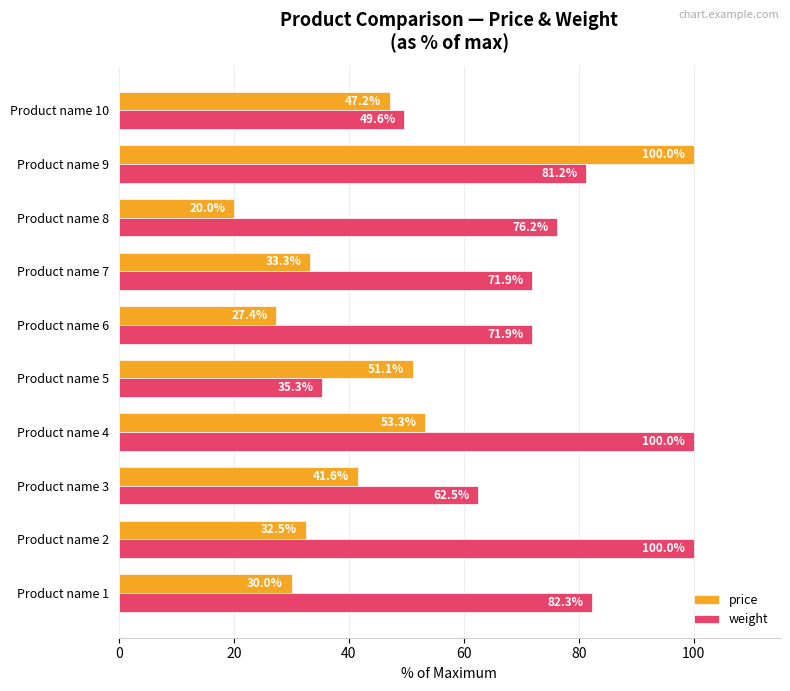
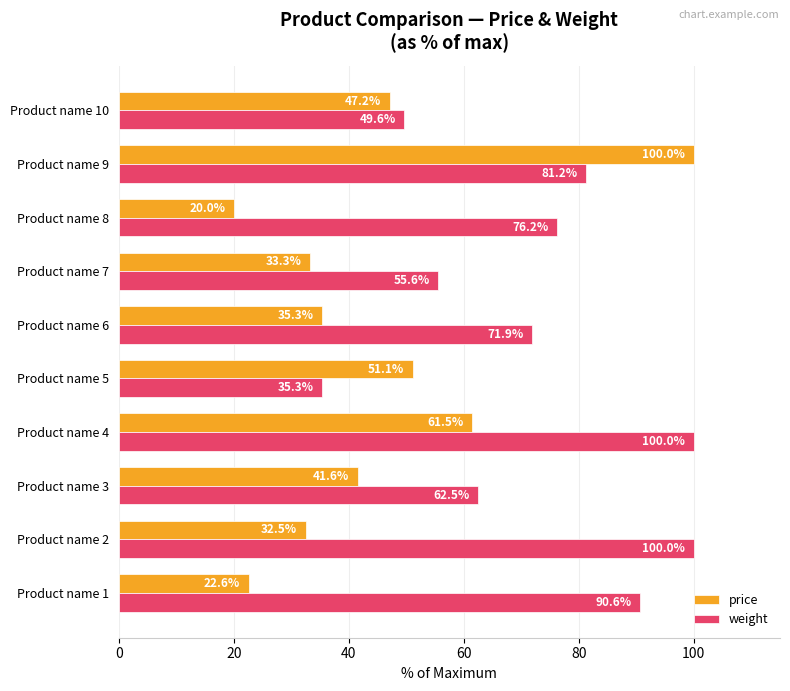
  {
    "price": {
      "Product name 10": "47.2%",
      "Product name 9": "100.0%",
      "Product name 8": "20.0%",
      "Product name 7": "33.3%",
-     "Product name 6": "27.4%",
+     "Product name 6": "35.3%",
      "Product name 5": "51.1%",
-     "Product name 4": "53.3%",
+     "Product name 4": "61.5%",
      "Product name 3": "41.6%",
      "Product name 2": "32.5%",
-     "Product name 1": "30.0%"
+     "Product name 1": "22.6%"
    },
    "weight": {
      "Product name 10": "49.6%",
      "Product name 9": "81.2%",
      "Product name 8": "76.2%",
-     "Product name 7": "71.9%",
+     "Product name 7": "55.6%",
      "Product name 6": "71.9%",
      "Product name 5": "35.3%",
      "Product name 4": "100.0%",
      "Product name 3": "62.5%",
      "Product name 2": "100.0%",
-     "Product name 1": "82.3%"
+     "Product name 1": "90.6%"
    }
  }
